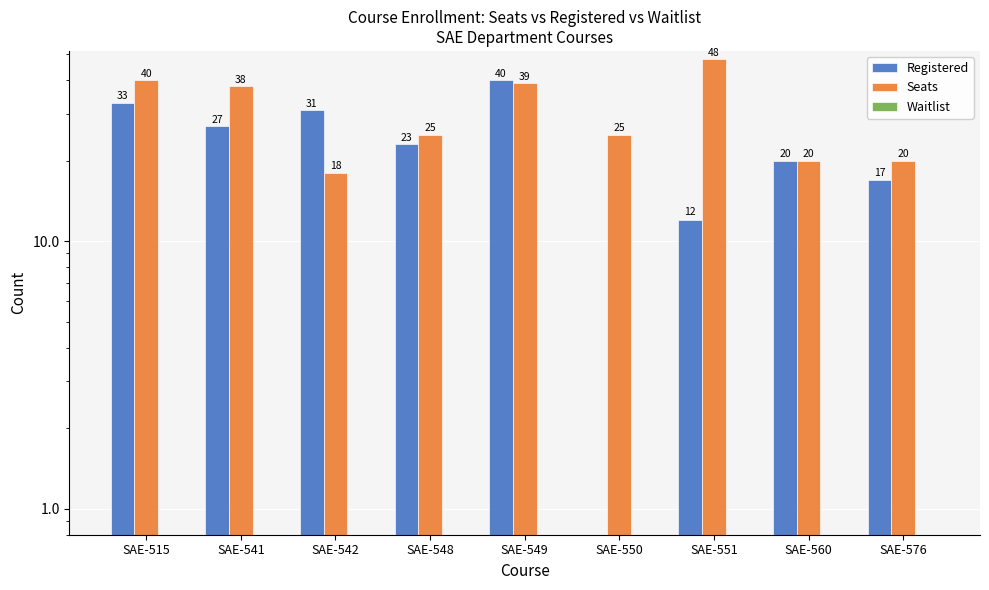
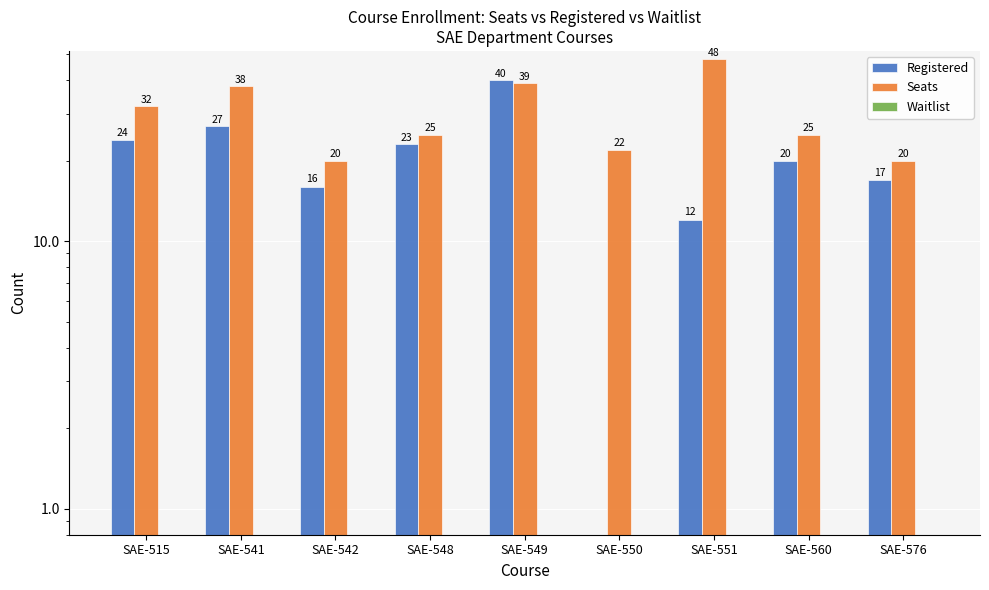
  {
    "Registered": {
-     "SAE-515": 33,
+     "SAE-515": 24,
      "SAE-541": 27,
-     "SAE-542": 31,
+     "SAE-542": 16,
      "SAE-548": 23,
      "SAE-549": 40,
      "SAE-551": 12,
      "SAE-560": 20,
      "SAE-576": 17
    },
    "Seats": {
-     "SAE-515": 40,
+     "SAE-515": 32,
      "SAE-541": 38,
-     "SAE-542": 18,
+     "SAE-542": 20,
      "SAE-548": 25,
      "SAE-549": 39,
-     "SAE-550": 25,
+     "SAE-550": 22,
      "SAE-551": 48,
-     "SAE-560": 20,
+     "SAE-560": 25,
      "SAE-576": 20
    }
  }
